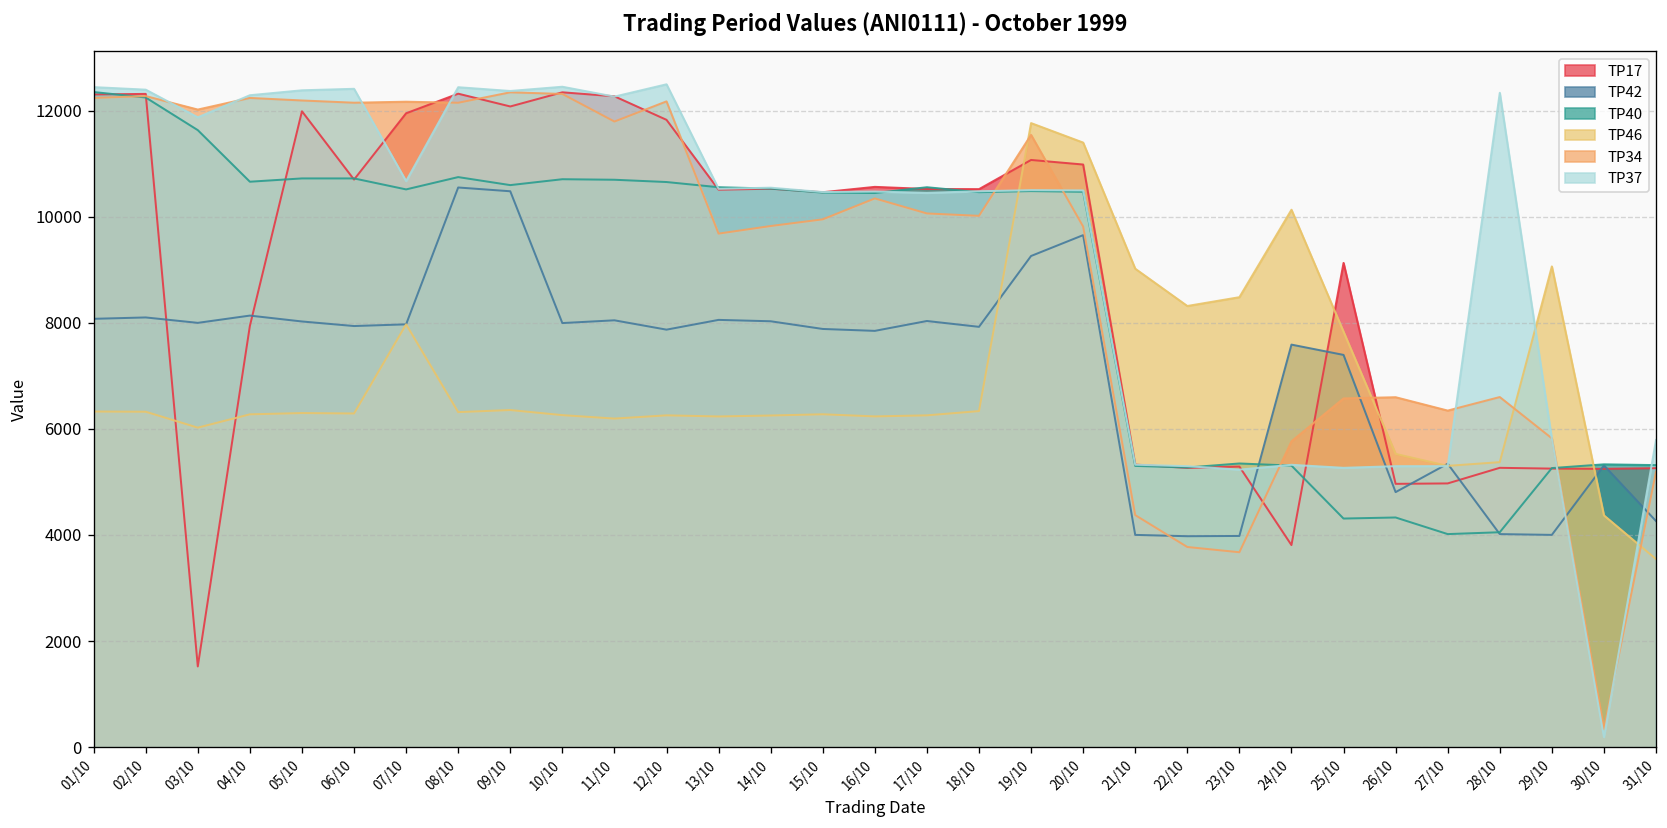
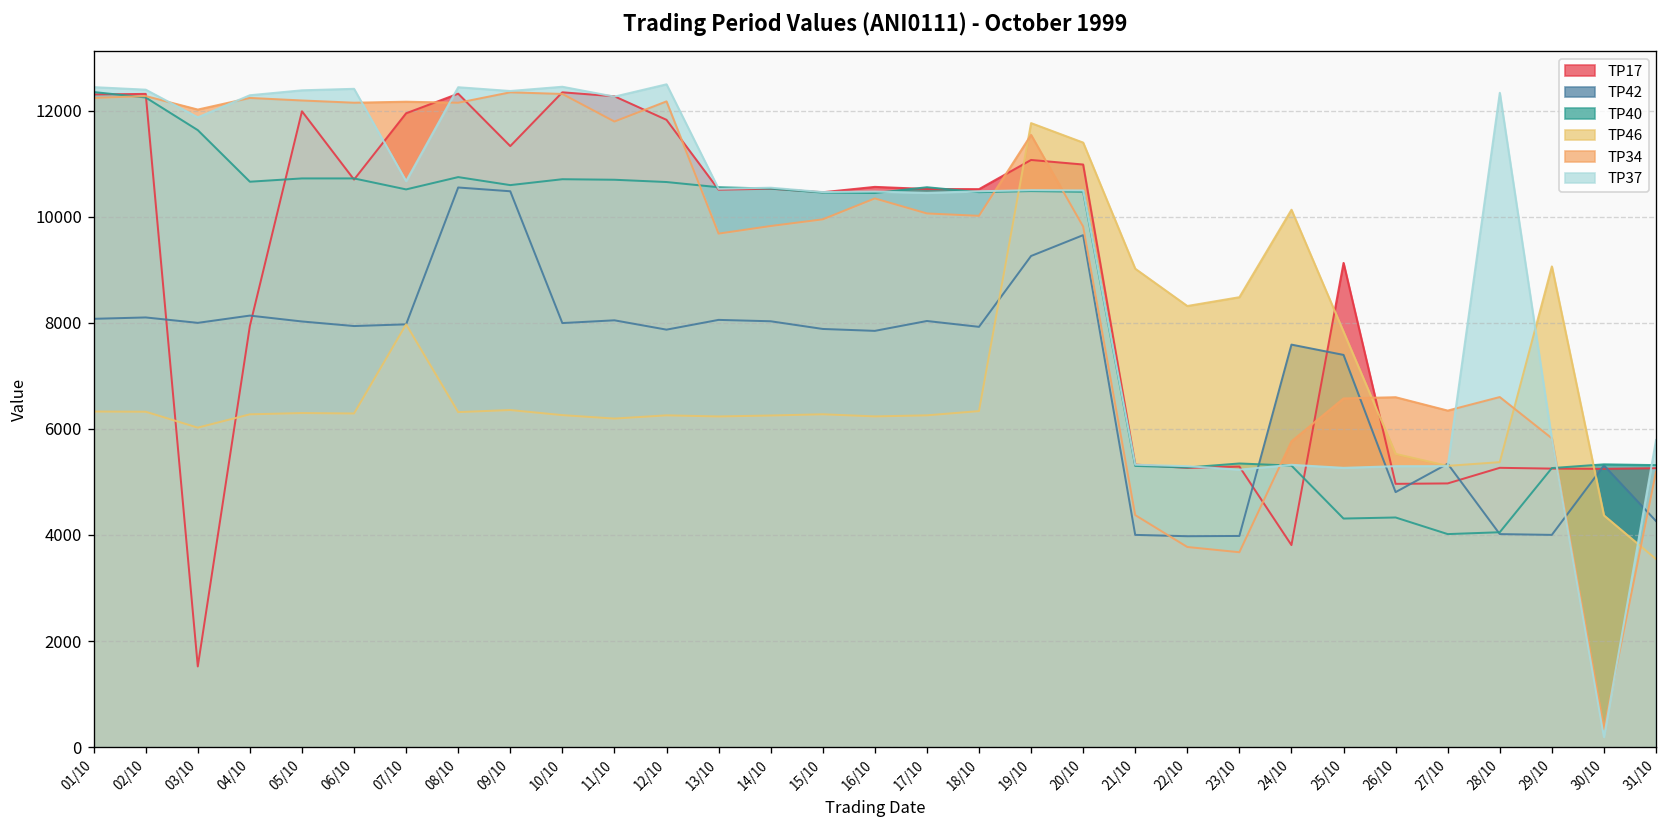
  {
    "TP17": {
      "03/10": 1500,
      "04/10": 7900,
      "05/10": 12000,
      "07/10": 11900,
      "08/10": 12300,
-     "09/10": 12100,
+     "09/10": 11300,
      "12/10": 11800,
      "16/10": 10600,
      "19/10": 11100,
      "20/10": 11000,
      "23/10": 5300,
      "24/10": 3800,
      "25/10": 9100,
      "26/10": 5000,
      "27/10": 5000,
      "28/10": 5300,
      "30/10": 5200,
      "31/10": 5300
    },
    "TP37": {
      "01/10": 12400,
      "02/10": 12400,
      "03/10": 11900,
      "05/10": 12400,
      "06/10": 12400,
      "07/10": 10700,
      "08/10": 12400,
      "10/10": 12400,
      "12/10": 12500,
      "17/10": 10400,
      "23/10": 5200,
      "25/10": 5300,
      "26/10": 5300,
      "28/10": 12300,
      "30/10": 200,
      "31/10": 5800
    }
  }
